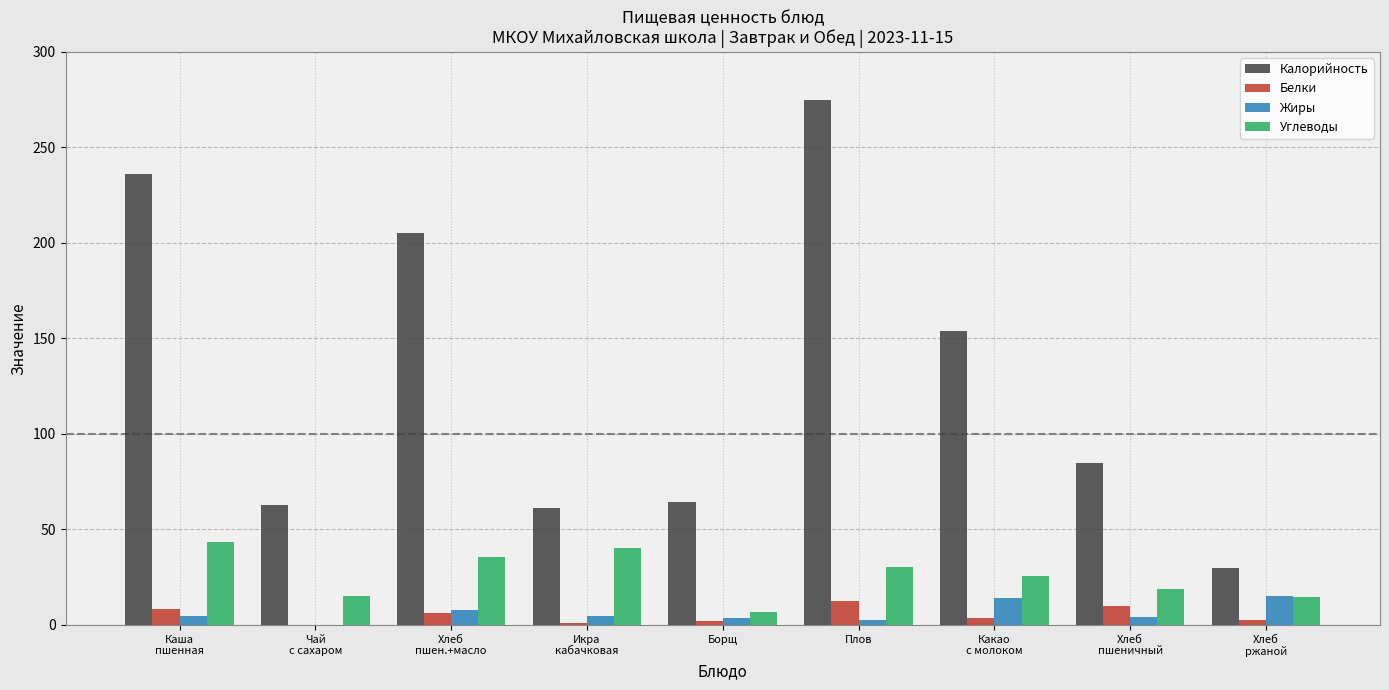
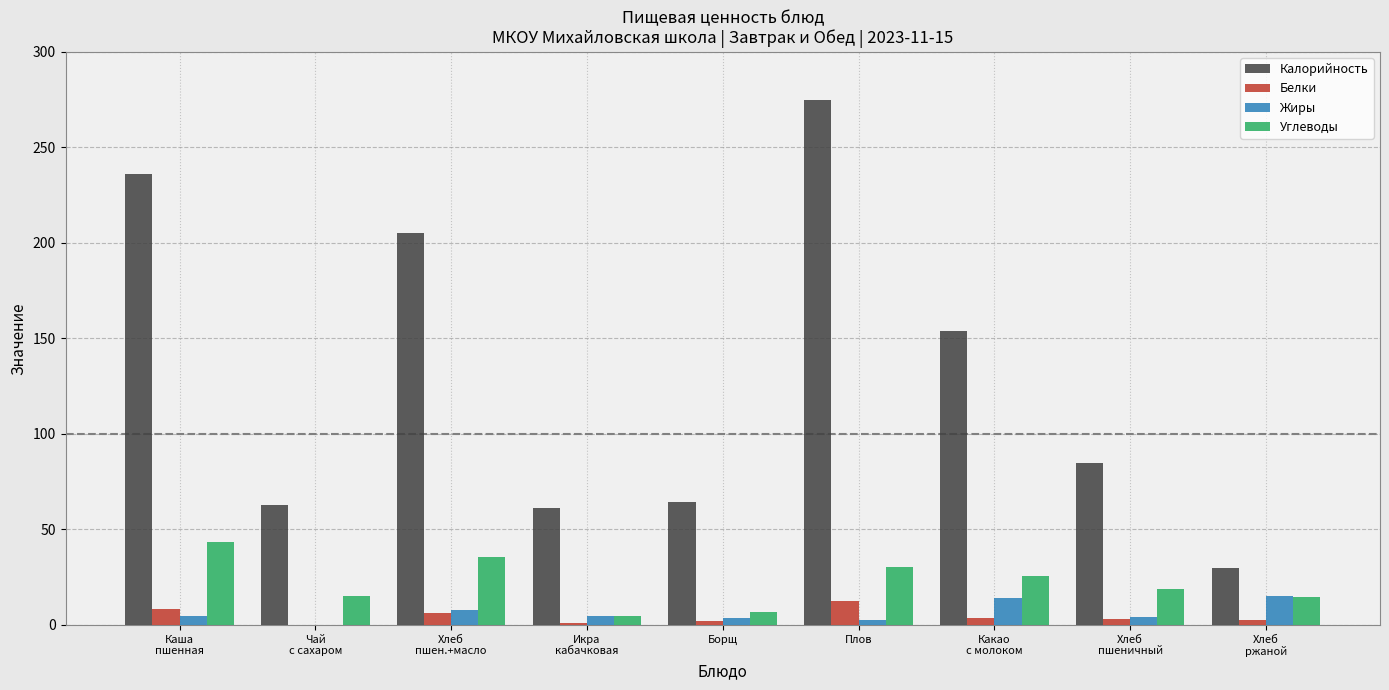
  {
    "Калорийность": {
      "Каша пшенная": 236,
      "Чай с сахаром": 63,
      "Хлеб пшен.+масло": 205,
      "Икра кабачковая": 61,
      "Борщ": 64,
      "Плов": 275,
      "Какао с молоком": 154,
      "Хлеб пшеничный": 85,
      "Хлеб ржаной": 30
    },
    "Белки": {
      "Каша пшенная": 8,
      "Хлеб пшен.+масло": 6,
      "Борщ": 2,
      "Плов": 12,
      "Какао с молоком": 4,
-     "Хлеб пшеничный": 10,
+     "Хлеб пшеничный": 3,
      "Хлеб ржаной": 3
    },
    "Жиры": {
      "Каша пшенная": 5,
      "Хлеб пшен.+масло": 8,
      "Икра кабачковая": 5,
      "Борщ": 4,
      "Плов": 3,
      "Какао с молоком": 14,
      "Хлеб пшеничный": 4,
      "Хлеб ржаной": 15
    },
    "Углеводы": {
      "Каша пшенная": 43,
      "Чай с сахаром": 15,
      "Хлеб пшен.+масло": 36,
-     "Икра кабачковая": 40,
+     "Икра кабачковая": 5,
      "Борщ": 7,
      "Плов": 30,
      "Какао с молоком": 26,
      "Хлеб пшеничный": 19,
      "Хлеб ржаной": 15
    }
  }
